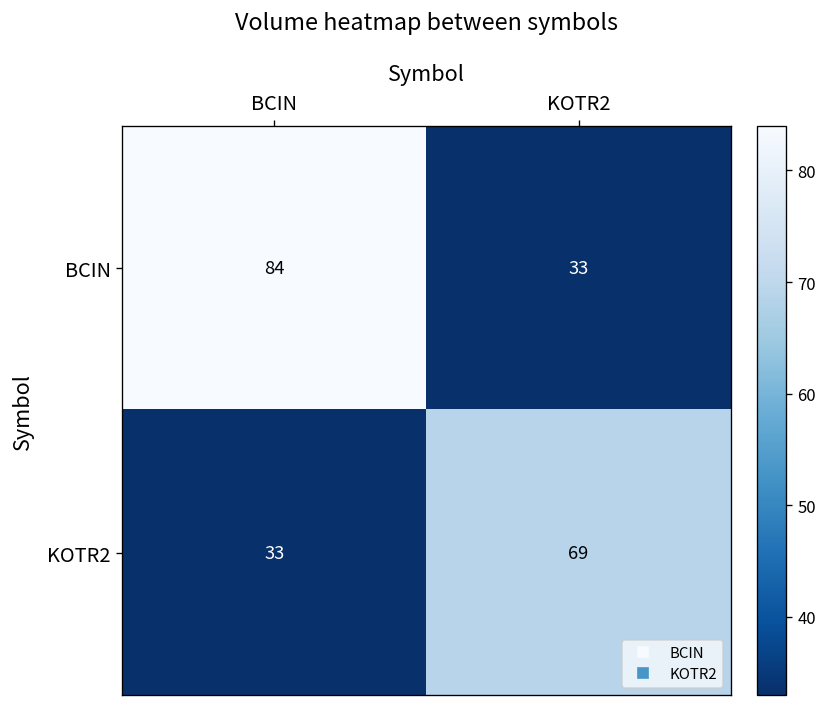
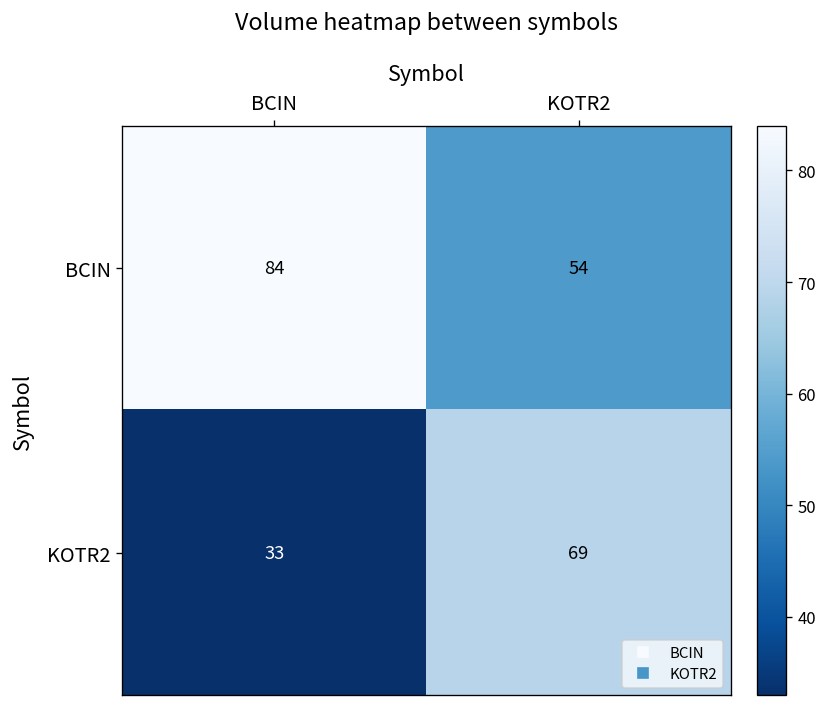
  {
    "BCIN": {
      "BCIN": 84,
-     "KOTR2": 33
+     "KOTR2": 54
    },
    "KOTR2": {
      "BCIN": 33,
      "KOTR2": 69
    }
  }
